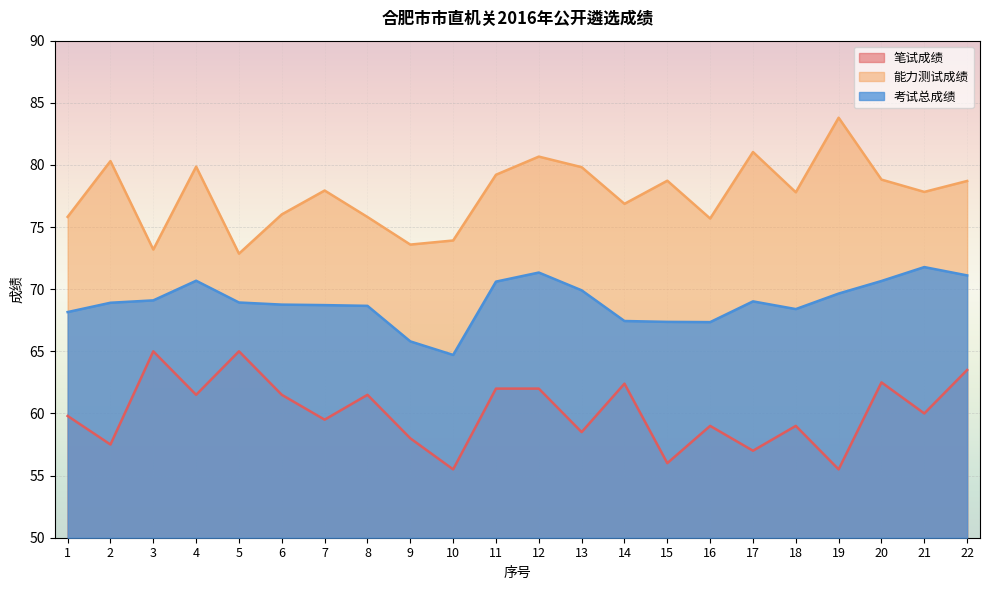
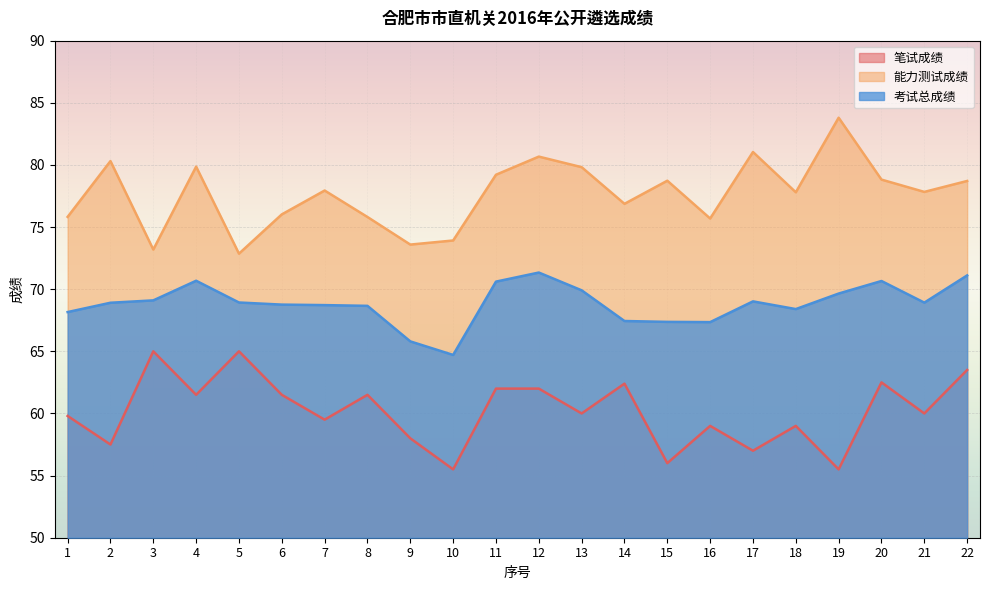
  {
    "笔试成绩": {
      "1": 59.8,
      "2": 57.5,
      "3": 65.0,
      "4": 61.5,
      "5": 65.0,
      "6": 61.5,
      "7": 59.5,
      "8": 61.5,
      "9": 58.0,
      "10": 55.5,
      "11": 62.0,
      "12": 62.0,
-     "13": 58.5,
+     "13": 60.0,
      "14": 62.4,
      "15": 56.0,
      "16": 59.0,
      "17": 57.0,
      "18": 59.0,
      "19": 55.5,
      "20": 62.5,
      "21": 60.0,
      "22": 63.5
    },
    "能力测试成绩": {
      "1": 75.8,
      "2": 80.3,
      "3": 73.2,
      "4": 79.9,
      "5": 72.9,
      "6": 76.0,
      "7": 77.9,
      "8": 75.8,
      "9": 73.6,
      "10": 73.9,
      "11": 79.2,
      "12": 80.7,
      "13": 79.8,
      "14": 76.9,
      "15": 78.7,
      "16": 75.7,
      "17": 81.0,
      "18": 77.8,
      "19": 83.8,
      "20": 78.8,
      "21": 77.8,
      "22": 78.7
    },
    "考试总成绩": {
      "1": 68.2,
      "2": 68.9,
      "3": 69.1,
      "4": 70.7,
      "5": 68.9,
      "6": 68.8,
      "7": 68.7,
      "8": 68.7,
      "9": 65.8,
      "10": 64.7,
      "11": 70.6,
      "12": 71.3,
      "13": 69.9,
      "14": 67.4,
      "15": 67.4,
      "16": 67.4,
      "17": 69.0,
      "18": 68.4,
      "19": 69.7,
      "20": 70.7,
-     "21": 71.8,
+     "21": 68.9,
      "22": 71.1
    }
  }
